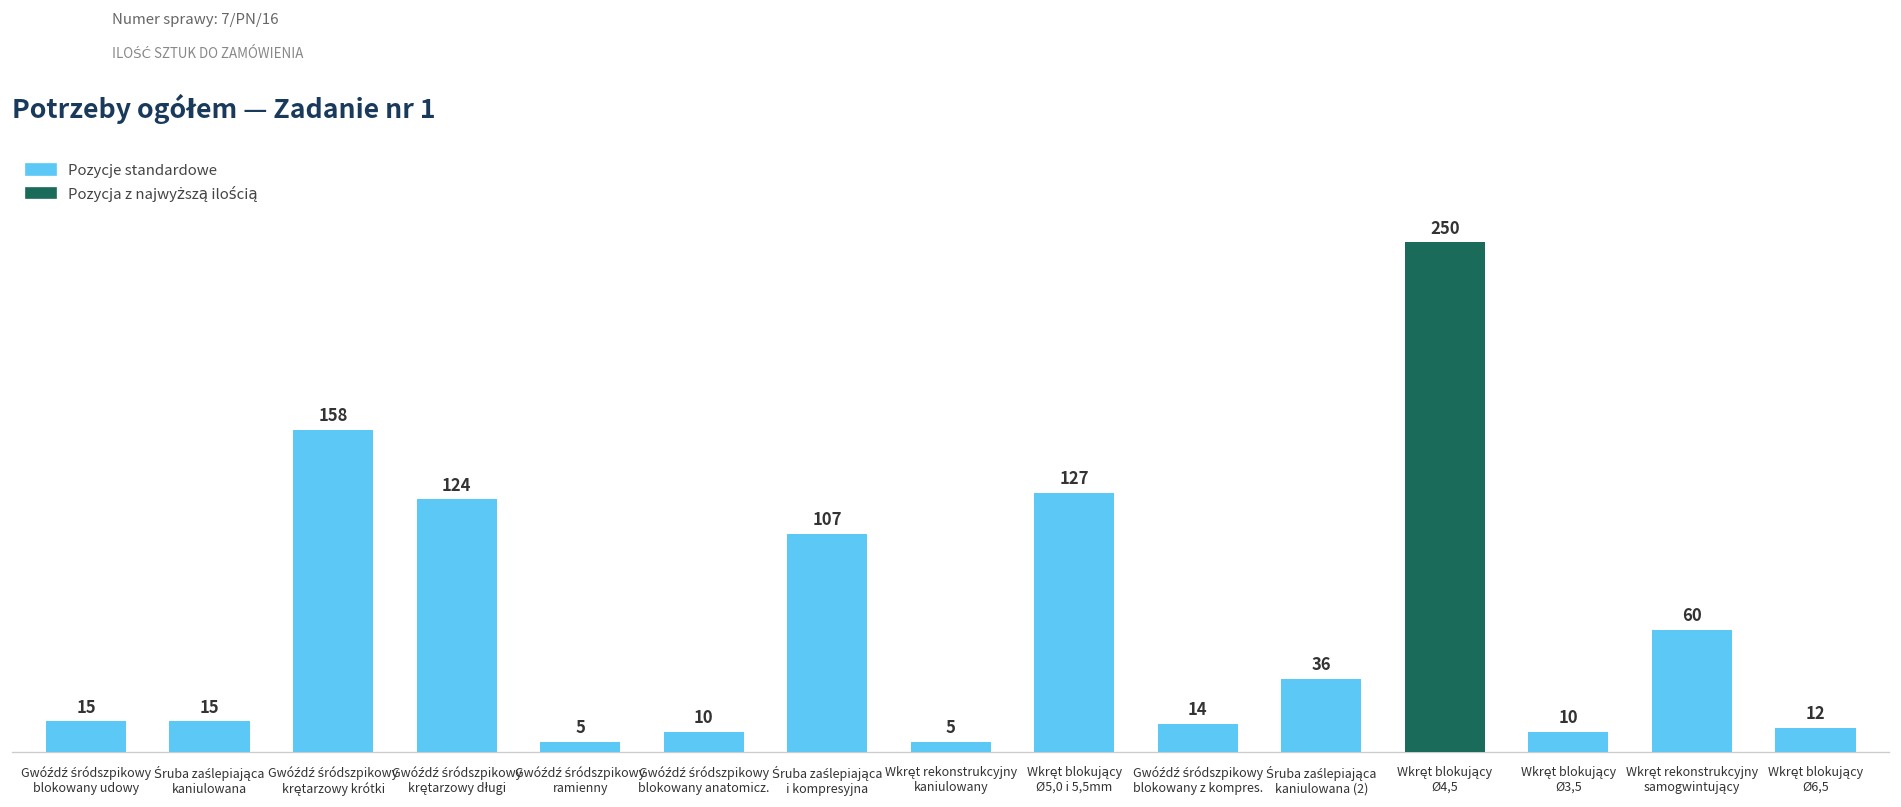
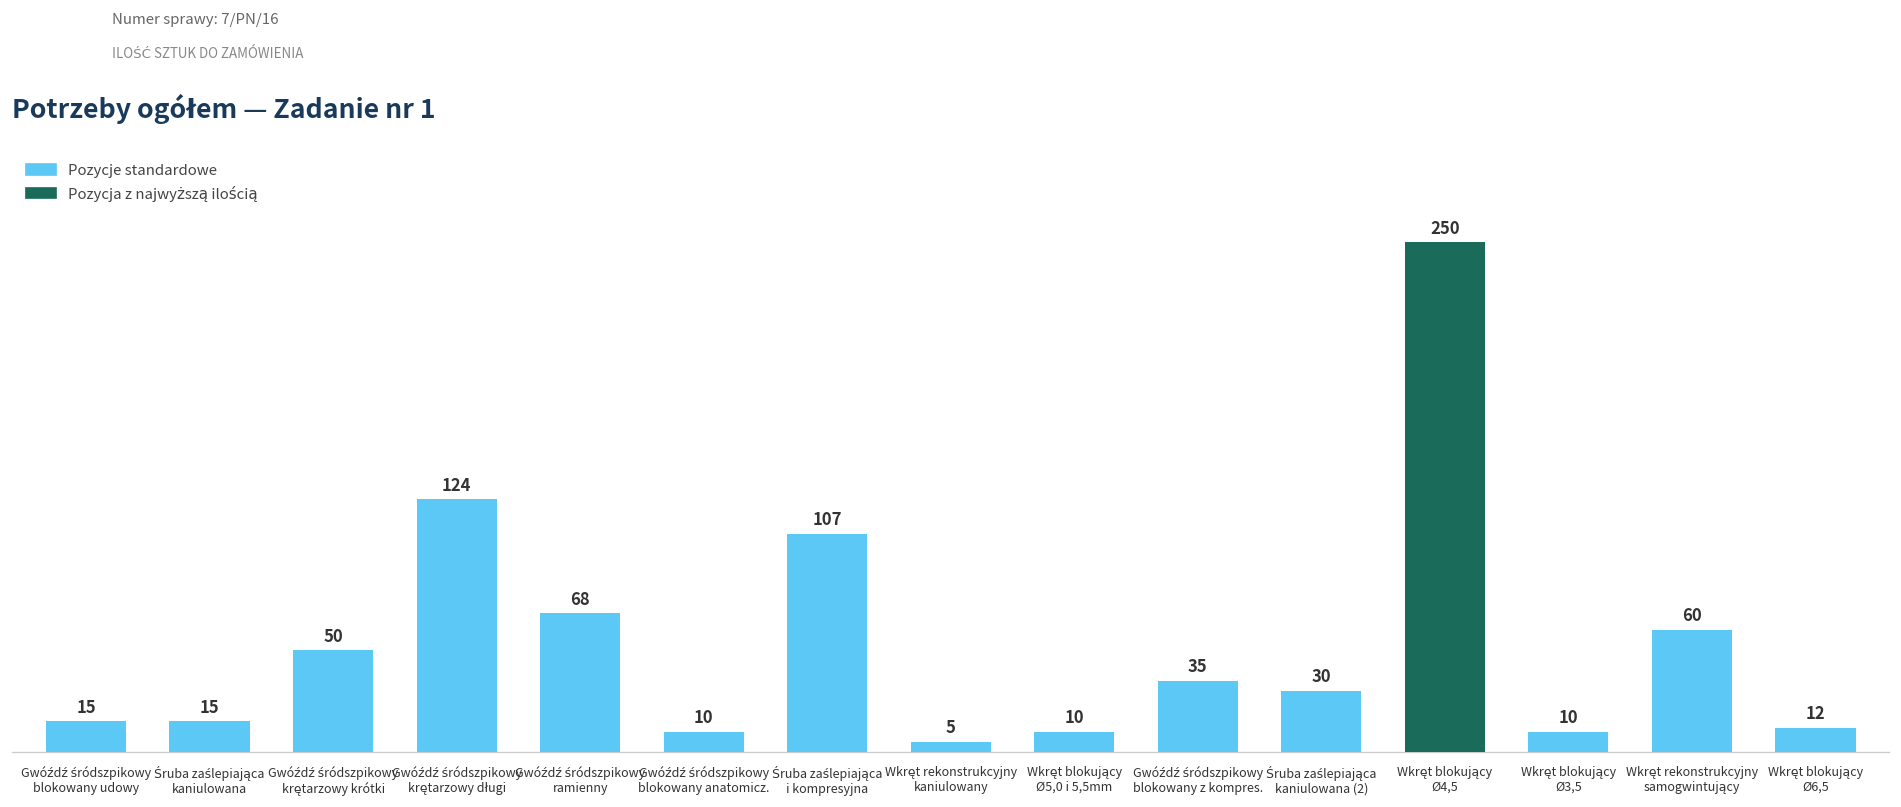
  {
    "Gwóźdź śródszpikowy blokowany udowy": 15,
    "Śruba zaślepiająca kaniulowana": 15,
-   "Gwóźdź śródszpikowy krętarzowy krótki": 158,
+   "Gwóźdź śródszpikowy krętarzowy krótki": 50,
    "Gwóźdź śródszpikowy krętarzowy długi": 124,
-   "Gwóźdź śródszpikowy ramienny": 5,
+   "Gwóźdź śródszpikowy ramienny": 68,
    "Gwóźdź śródszpikowy blokowany anatomicz.": 10,
    "Śruba zaślepiająca i kompresyjna": 107,
    "Wkręt rekonstrukcyjny kaniulowany": 5,
-   "Wkręt blokujący Ø5,0 i 5,5mm": 127,
-   "Gwóźdź śródszpikowy blokowany z kompres.": 14,
-   "Śruba zaślepiająca kaniulowana (2)": 36,
+   "Wkręt blokujący Ø5,0 i 5,5mm": 10,
+   "Gwóźdź śródszpikowy blokowany z kompres.": 35,
+   "Śruba zaślepiająca kaniulowana (2)": 30,
    "Wkręt blokujący Ø4,5": 250,
    "Wkręt blokujący Ø3,5": 10,
    "Wkręt rekonstrukcyjny samogwintujący": 60,
    "Wkręt blokujący Ø6,5": 12
  }
